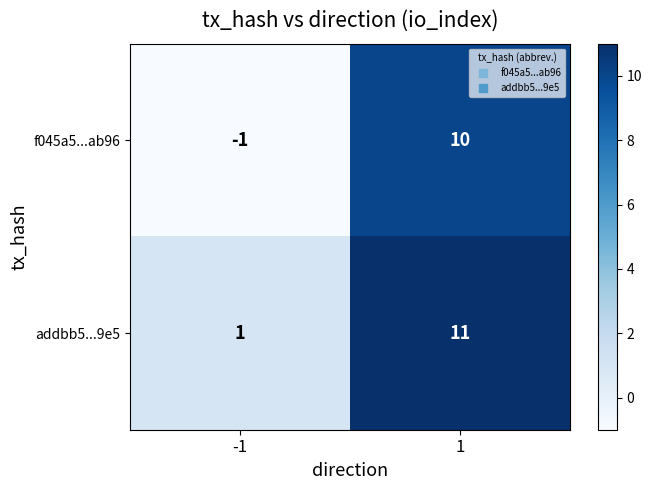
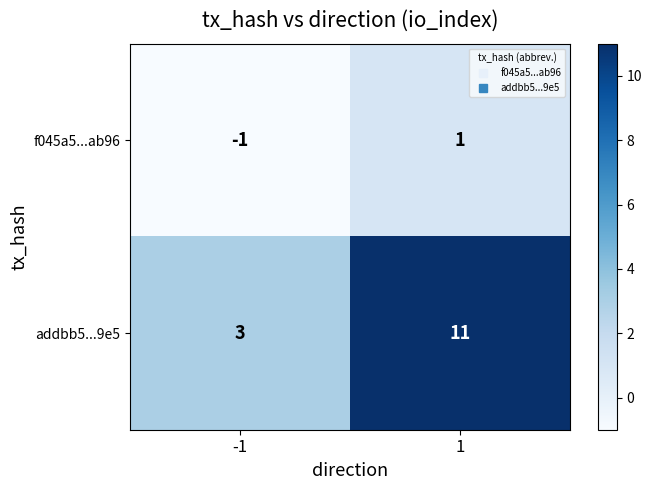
  {
    "f045a5...ab96": {
      "-1": -1,
-     "1": 10
+     "1": 1
    },
    "addbb5...9e5": {
-     "-1": 1,
+     "-1": 3,
      "1": 11
    }
  }
